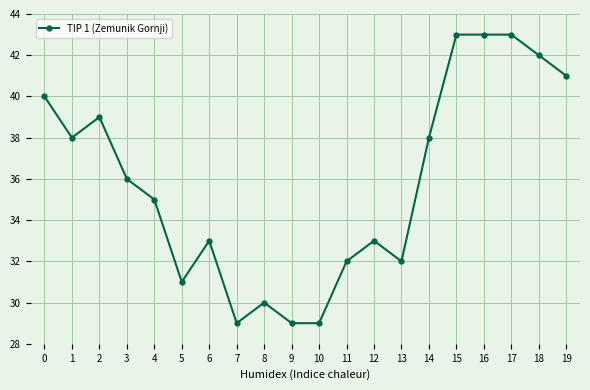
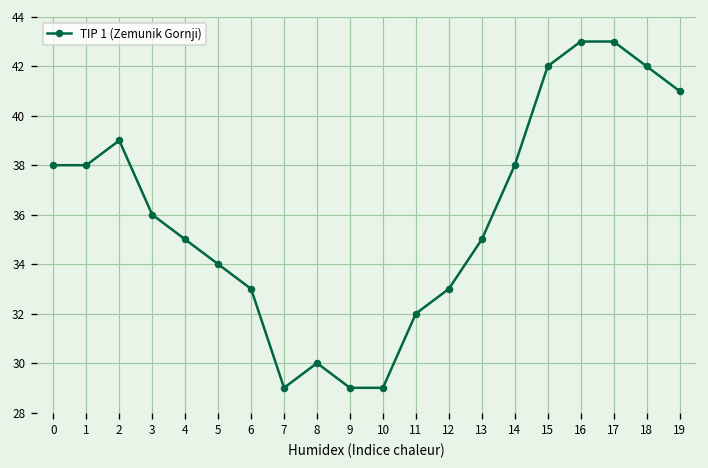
  {
-   "0": 40,
+   "0": 38,
    "1": 38,
    "2": 39,
    "3": 36,
    "4": 35,
-   "5": 31,
+   "5": 34,
    "6": 33,
    "7": 29,
    "8": 30,
    "9": 29,
    "10": 29,
    "11": 32,
    "12": 33,
-   "13": 32,
+   "13": 35,
    "14": 38,
-   "15": 43,
+   "15": 42,
    "16": 43,
    "17": 43,
    "18": 42,
    "19": 41
  }
